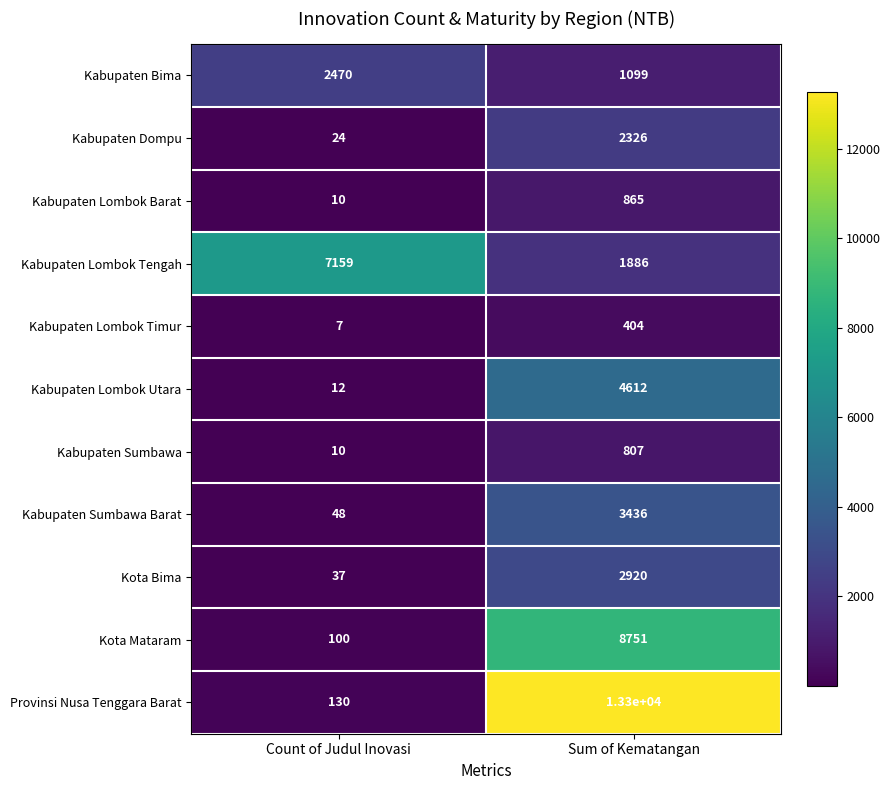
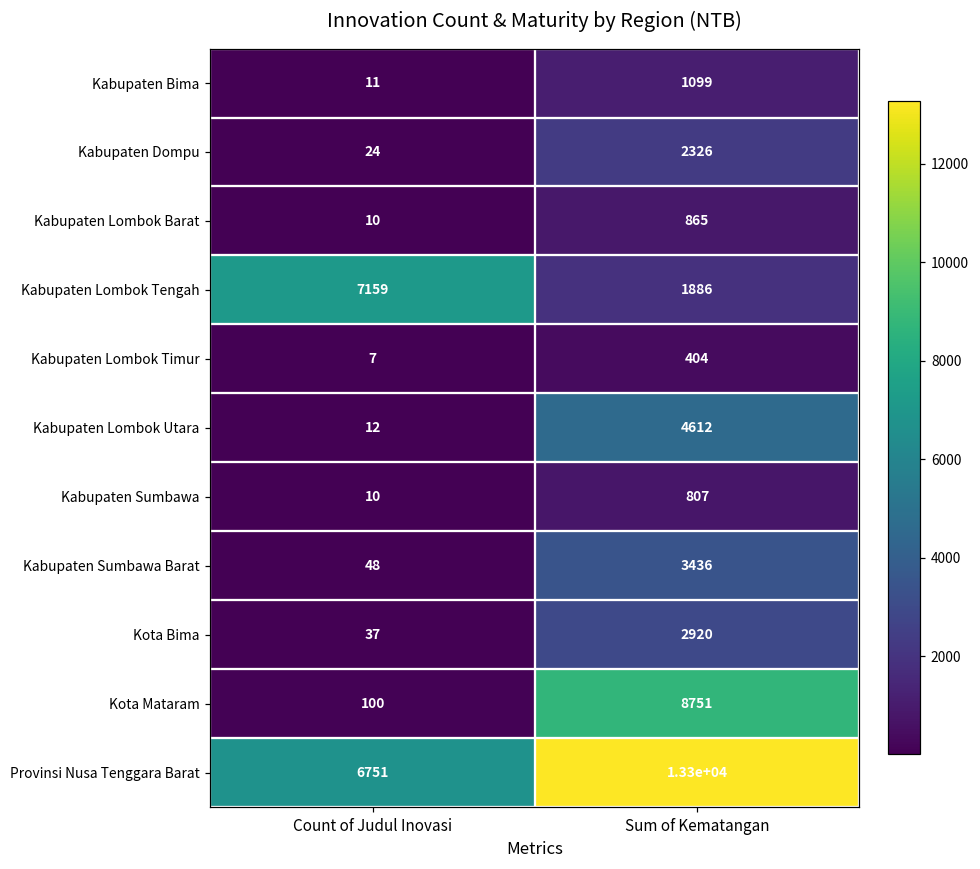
  {
    "Kabupaten Bima": {
-     "Count of Judul Inovasi": "2470",
+     "Count of Judul Inovasi": "11",
      "Sum of Kematangan": "1099"
    },
    "Kabupaten Dompu": {
      "Count of Judul Inovasi": "24",
      "Sum of Kematangan": "2326"
    },
    "Kabupaten Lombok Barat": {
      "Count of Judul Inovasi": "10",
      "Sum of Kematangan": "865"
    },
    "Kabupaten Lombok Tengah": {
      "Count of Judul Inovasi": "7159",
      "Sum of Kematangan": "1886"
    },
    "Kabupaten Lombok Timur": {
      "Count of Judul Inovasi": "7",
      "Sum of Kematangan": "404"
    },
    "Kabupaten Lombok Utara": {
      "Count of Judul Inovasi": "12",
      "Sum of Kematangan": "4612"
    },
    "Kabupaten Sumbawa": {
      "Count of Judul Inovasi": "10",
      "Sum of Kematangan": "807"
    },
    "Kabupaten Sumbawa Barat": {
      "Count of Judul Inovasi": "48",
      "Sum of Kematangan": "3436"
    },
    "Kota Bima": {
      "Count of Judul Inovasi": "37",
      "Sum of Kematangan": "2920"
    },
    "Kota Mataram": {
      "Count of Judul Inovasi": "100",
      "Sum of Kematangan": "8751"
    },
    "Provinsi Nusa Tenggara Barat": {
-     "Count of Judul Inovasi": "130",
+     "Count of Judul Inovasi": "6751",
      "Sum of Kematangan": "1.33e+04"
    }
  }
